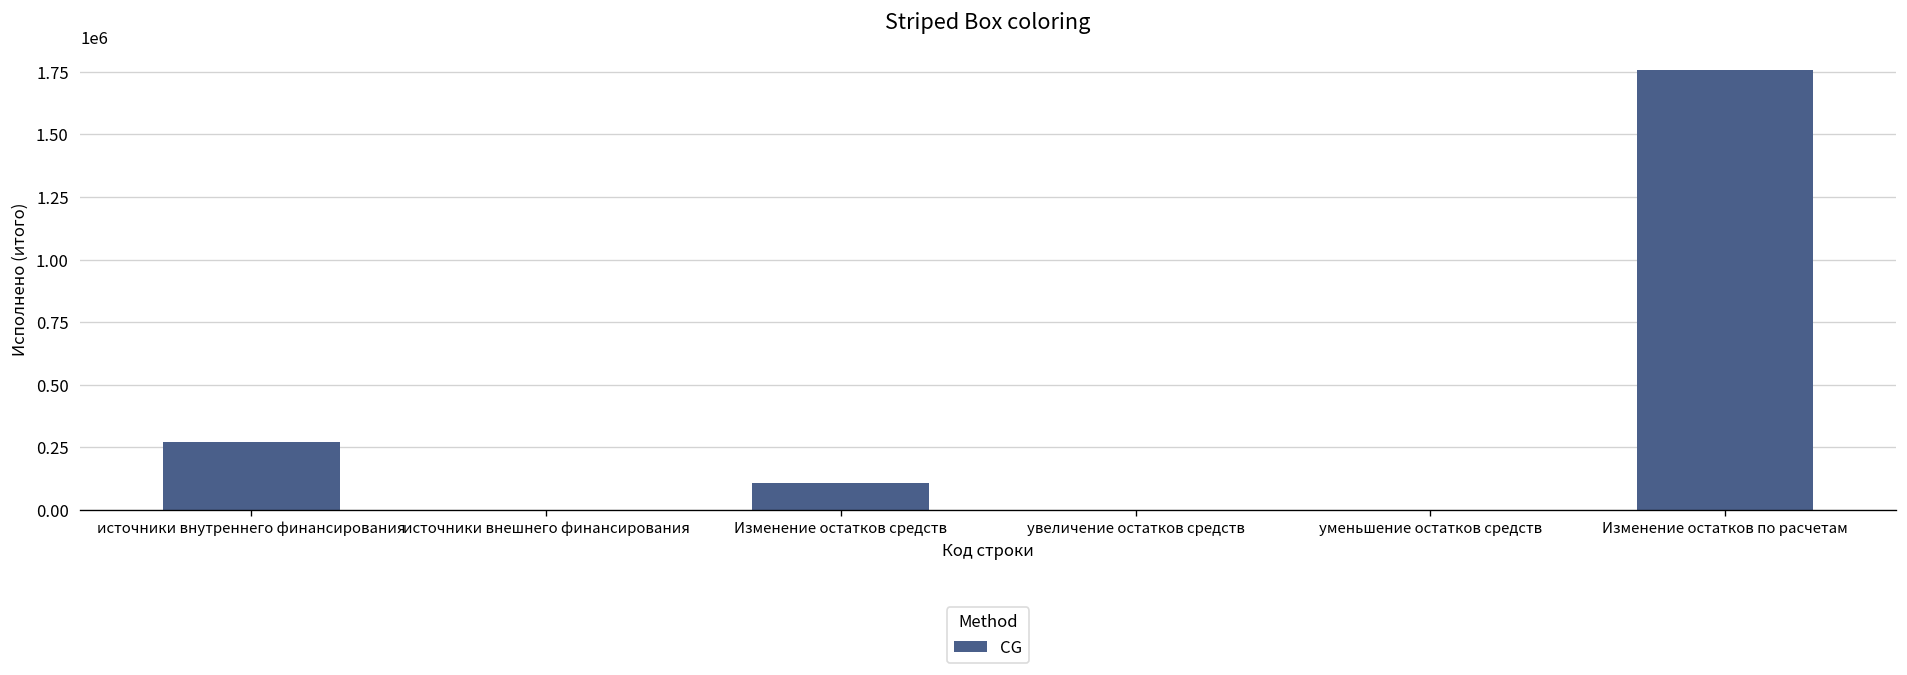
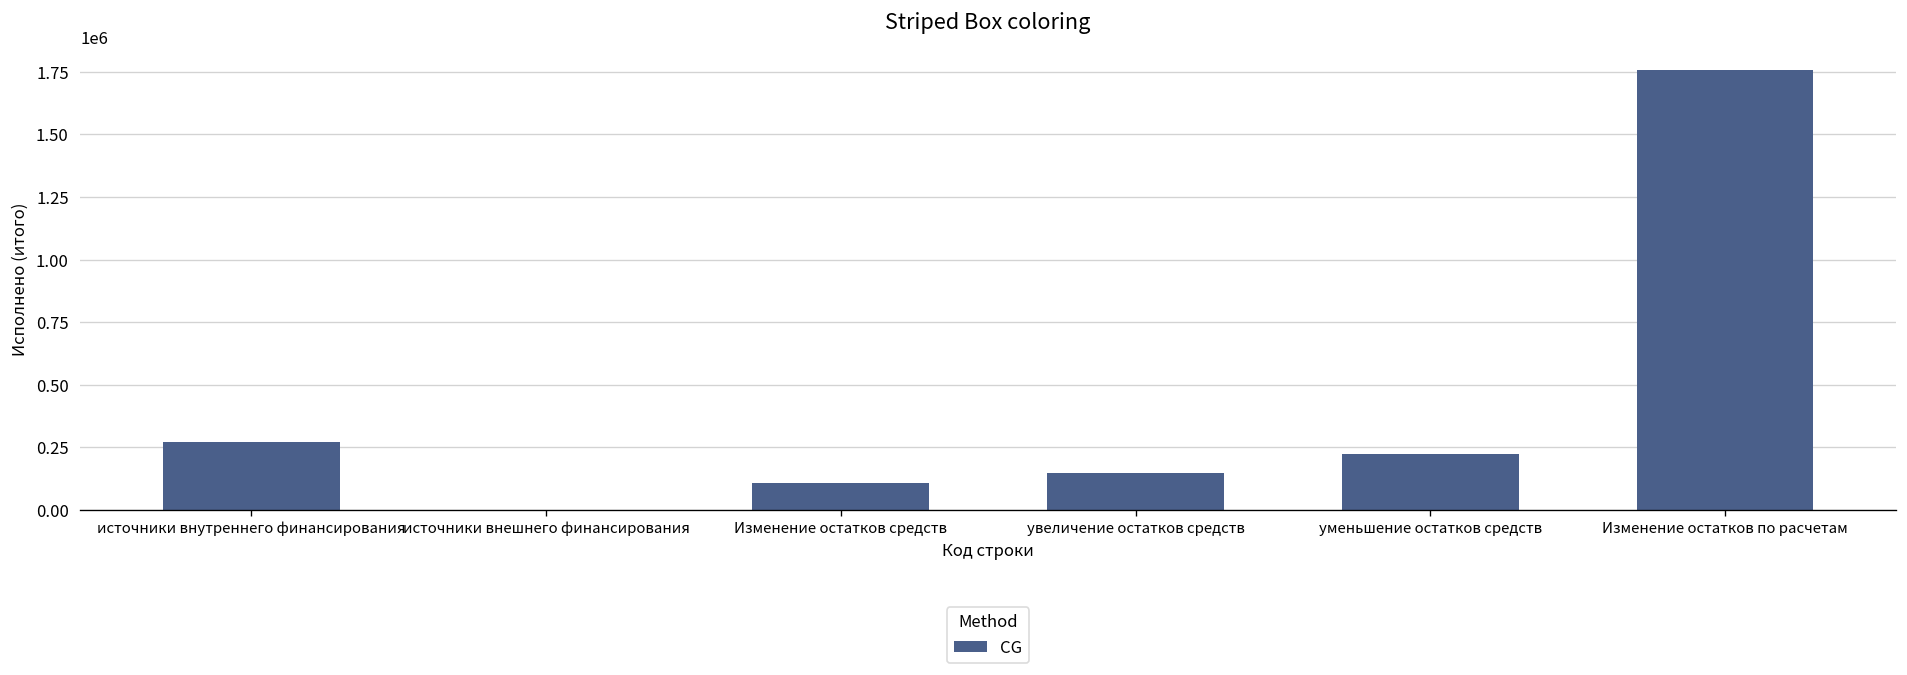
  {
    "источники внутреннего финансирования": 270000,
    "источники внешнего финансирования": 0,
    "Изменение остатков средств": 110000,
-   "увеличение остатков средств": 0,
-   "уменьшение остатков средств": 0,
+   "увеличение остатков средств": 150000,
+   "уменьшение остатков средств": 220000,
    "Изменение остатков по расчетам": 1760000
  }
